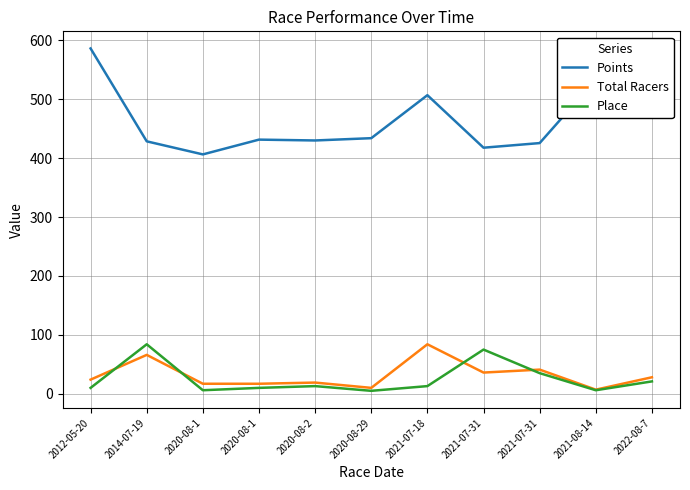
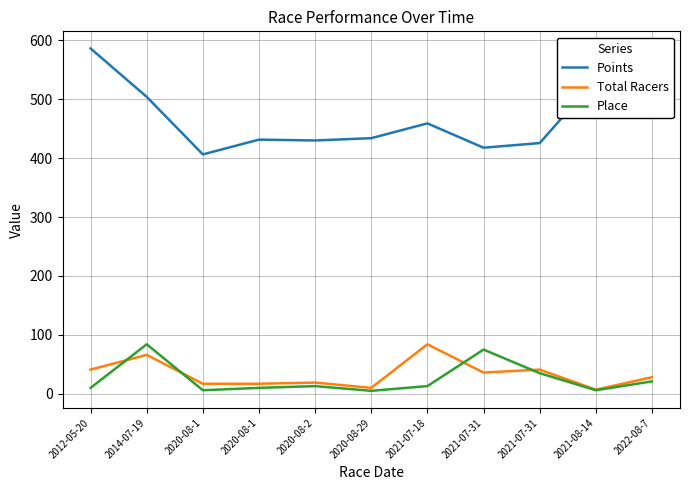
  {
    "Points": {
      "2012-05-20": 590,
-     "2014-07-19": 430,
+     "2014-07-19": 500,
      "2020-08-2": 430,
      "2020-08-29": 430,
-     "2021-07-18": 510
+     "2021-07-18": 460
    },
    "Total Racers": {
-     "2012-05-20": 20,
+     "2012-05-20": 40,
      "2014-07-19": 70,
      "2020-08-2": 20,
      "2020-08-29": 10,
      "2021-07-18": 80,
      "2022-08-7": 30
    },
    "Place": {
      "2012-05-20": 10,
      "2014-07-19": 80,
      "2020-08-2": 10,
      "2020-08-29": 10,
      "2021-07-18": 10,
      "2022-08-7": 20
    }
  }
